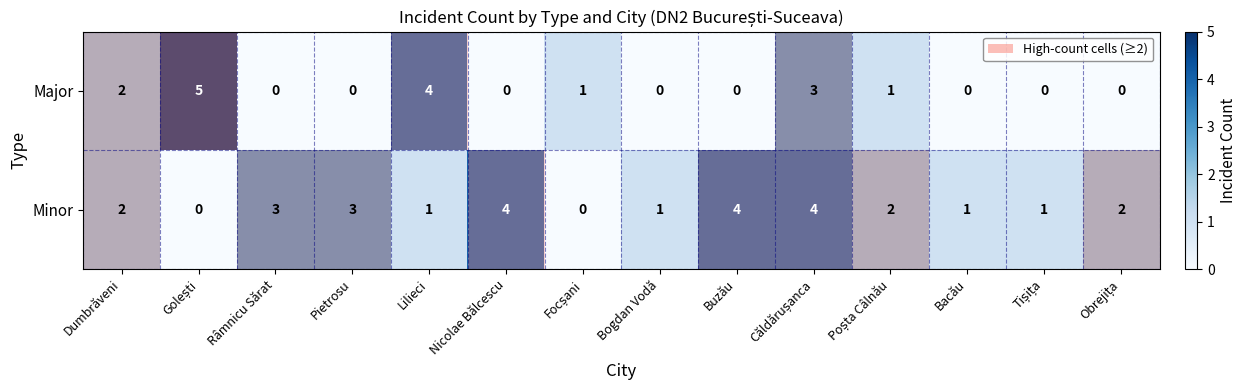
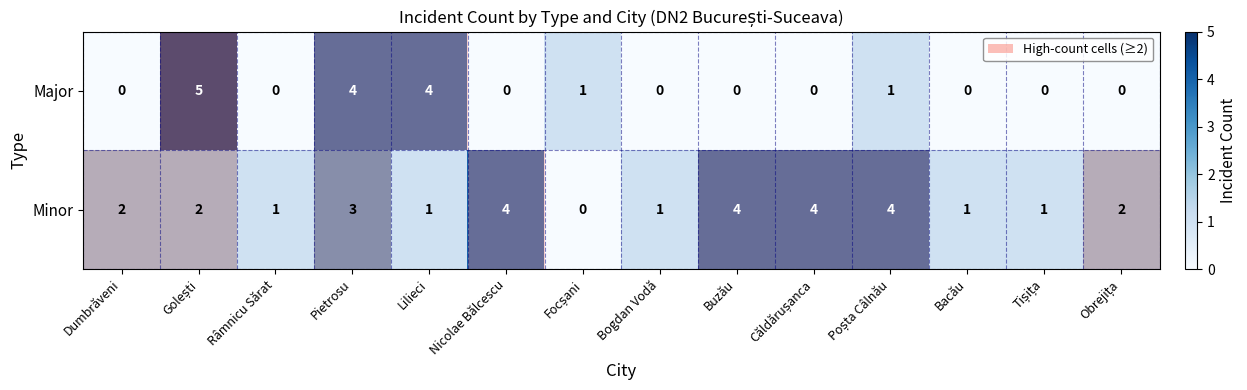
  {
    "Major": {
-     "Dumbrăveni": 2,
+     "Dumbrăveni": 0,
      "Golești": 5,
      "Râmnicu Sărat": 0,
-     "Pietrosu": 0,
+     "Pietrosu": 4,
      "Lilieci": 4,
      "Nicolae Bălcescu": 0,
      "Focșani": 1,
      "Bogdan Vodă": 0,
      "Buzău": 0,
-     "Căldărușanca": 3,
+     "Căldărușanca": 0,
      "Poșta Câlnău": 1,
      "Bacău": 0,
      "Tișița": 0,
      "Obrejița": 0
    },
    "Minor": {
      "Dumbrăveni": 2,
-     "Golești": 0,
-     "Râmnicu Sărat": 3,
+     "Golești": 2,
+     "Râmnicu Sărat": 1,
      "Pietrosu": 3,
      "Lilieci": 1,
      "Nicolae Bălcescu": 4,
      "Focșani": 0,
      "Bogdan Vodă": 1,
      "Buzău": 4,
      "Căldărușanca": 4,
-     "Poșta Câlnău": 2,
+     "Poșta Câlnău": 4,
      "Bacău": 1,
      "Tișița": 1,
      "Obrejița": 2
    }
  }
